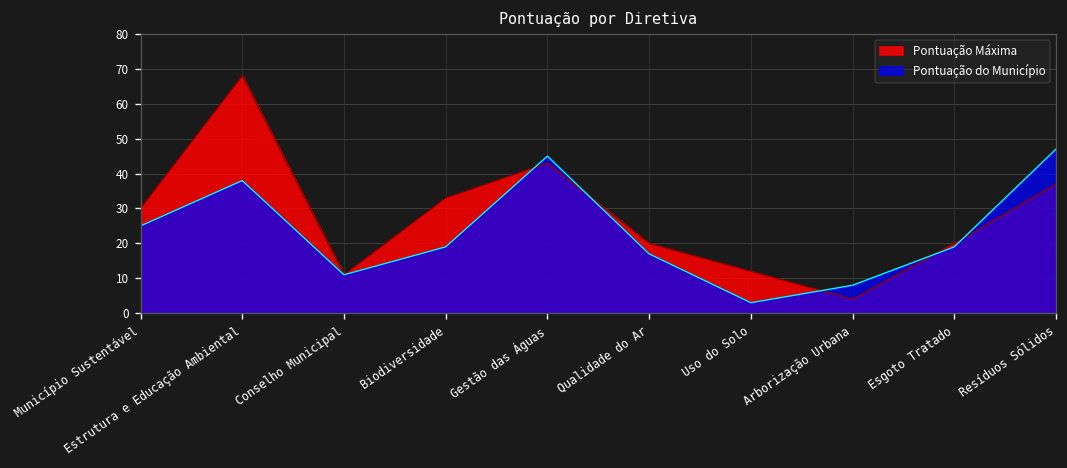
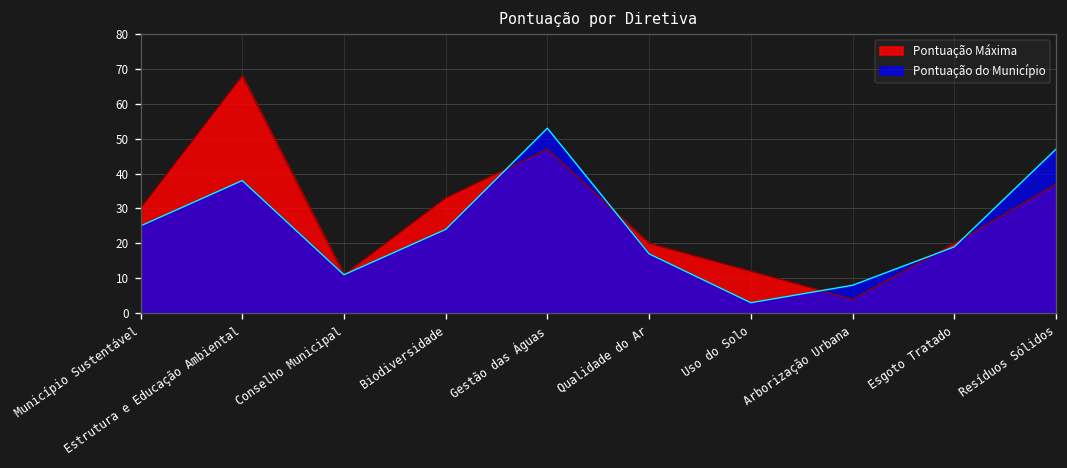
  {
    "Pontuação Máxima": {
      "Município Sustentável": 30,
      "Estrutura e Educação Ambiental": 68,
      "Biodiversidade": 33,
-     "Gestão das Águas": 43,
+     "Gestão das Águas": 47,
      "Qualidade do Ar": 20,
      "Uso do Solo": 12,
      "Arborização Urbana": 4,
      "Esgoto Tratado": 20,
      "Resíduos Sólidos": 37
    },
    "Pontuação do Município": {
      "Município Sustentável": 25,
      "Estrutura e Educação Ambiental": 38,
-     "Biodiversidade": 19,
-     "Gestão das Águas": 45,
+     "Biodiversidade": 24,
+     "Gestão das Águas": 53,
      "Qualidade do Ar": 17,
      "Uso do Solo": 3,
      "Arborização Urbana": 8,
      "Esgoto Tratado": 19,
      "Resíduos Sólidos": 47
    }
  }
